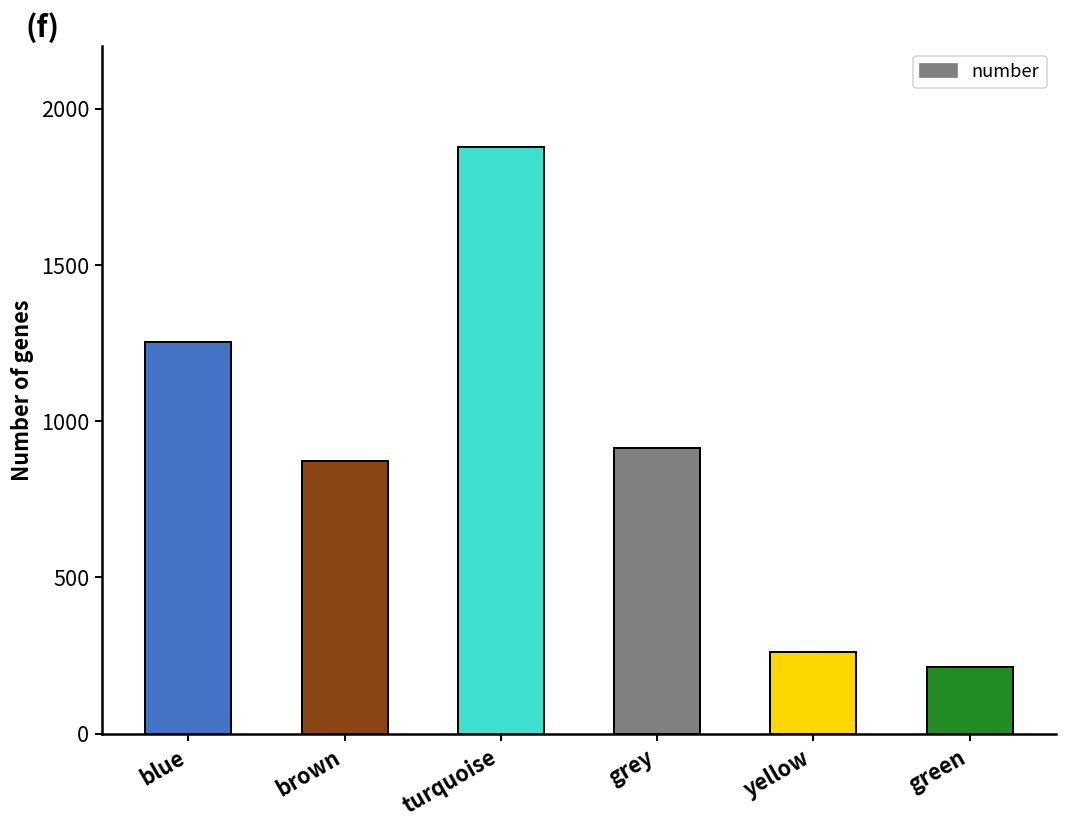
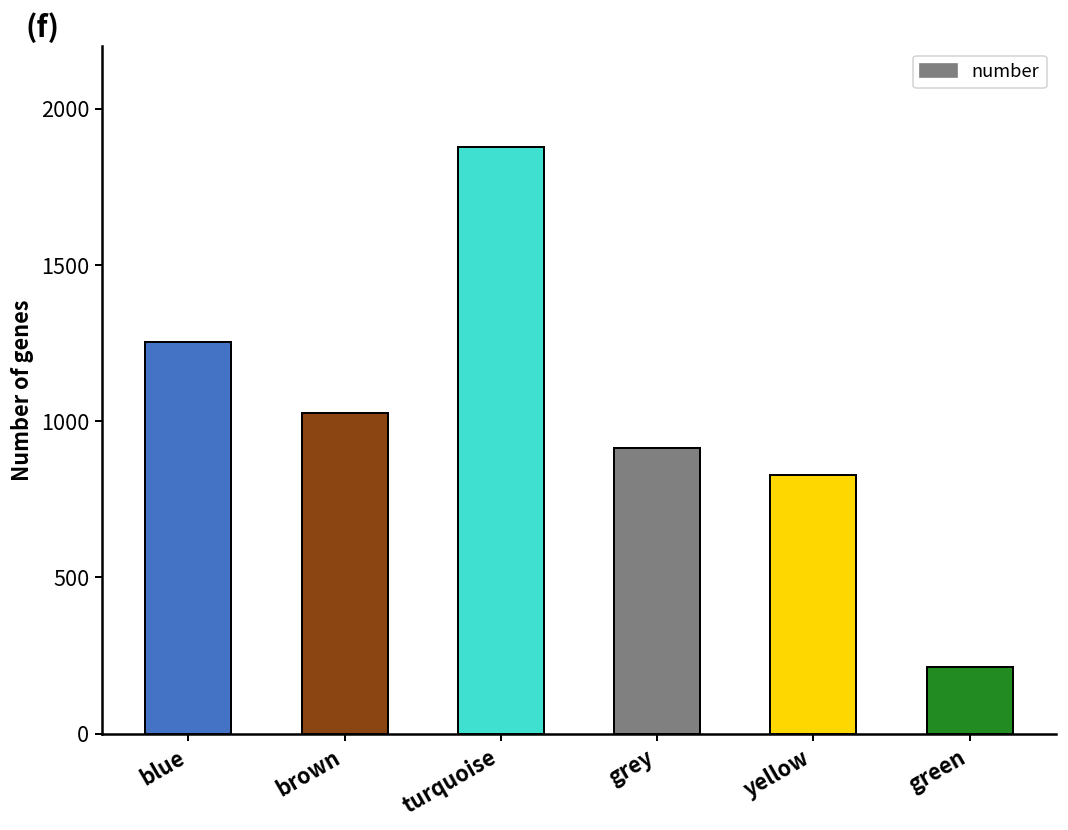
  {
    "blue": 1250,
-   "brown": 870,
+   "brown": 1030,
    "turquoise": 1880,
    "grey": 910,
-   "yellow": 260,
+   "yellow": 830,
    "green": 210
  }
